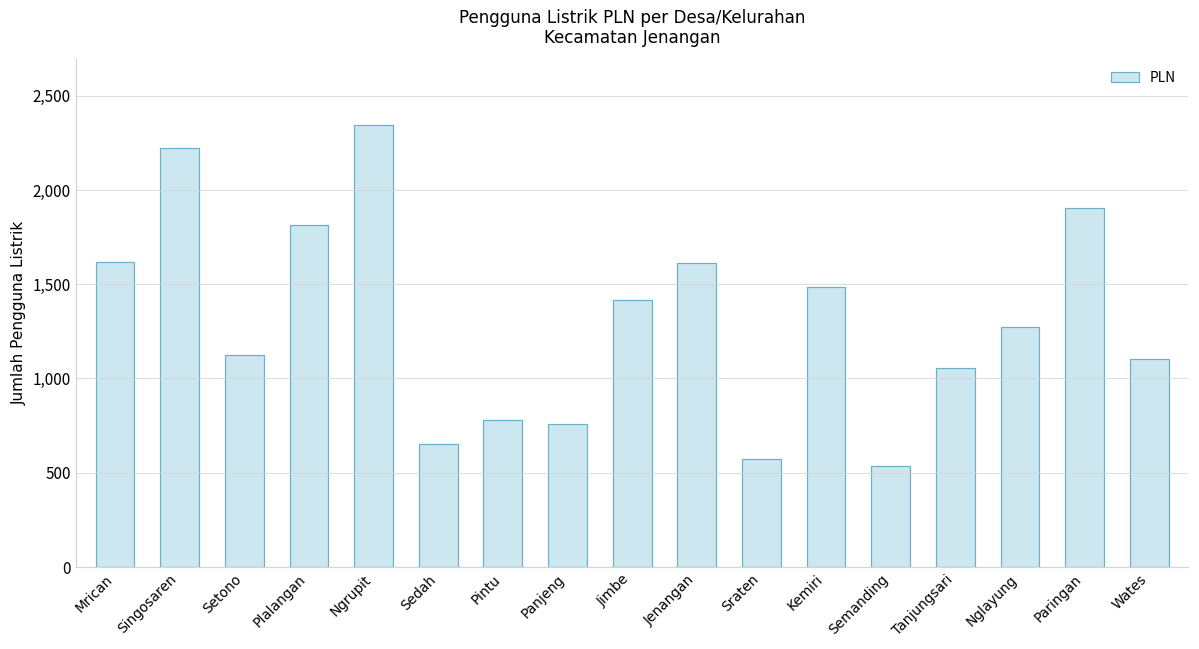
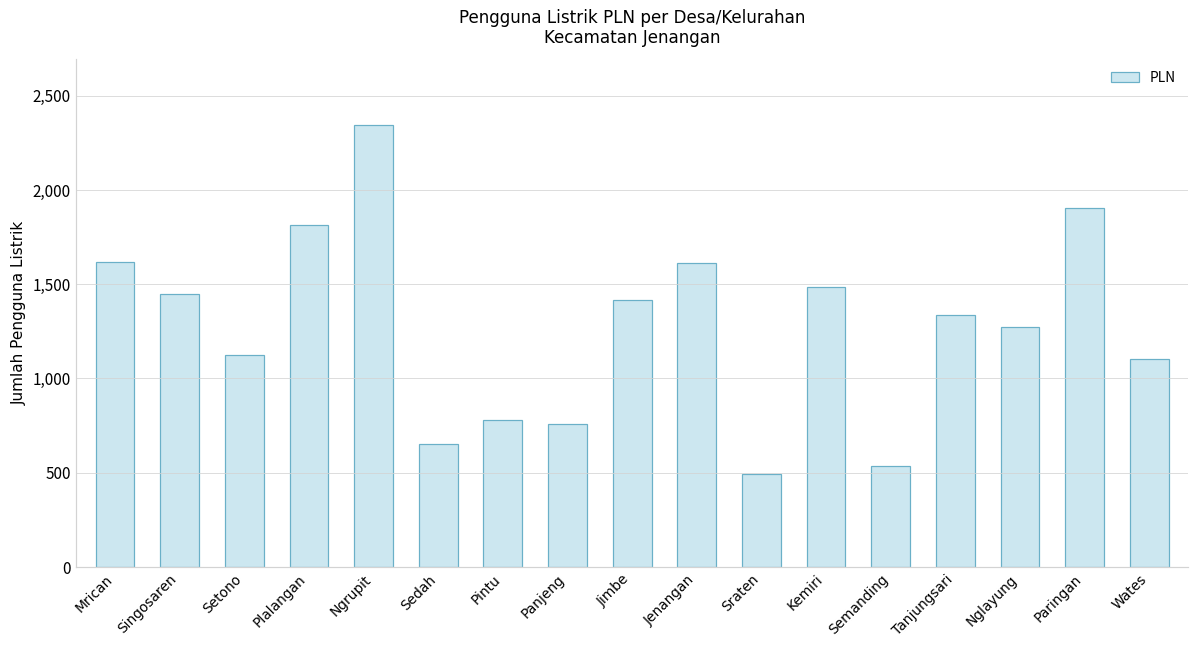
  {
    "Mrican": "1,620",
-   "Singosaren": "2,220",
+   "Singosaren": "1,450",
    "Setono": "1,120",
    "Plalangan": "1,810",
    "Ngrupit": "2,350",
    "Sedah": "650",
    "Pintu": "780",
    "Panjeng": "760",
    "Jimbe": "1,420",
    "Jenangan": "1,610",
-   "Sraten": "580",
+   "Sraten": "490",
    "Kemiri": "1,490",
    "Semanding": "530",
-   "Tanjungsari": "1,060",
+   "Tanjungsari": "1,340",
    "Nglayung": "1,280",
    "Paringan": "1,910",
    "Wates": "1,110"
  }
